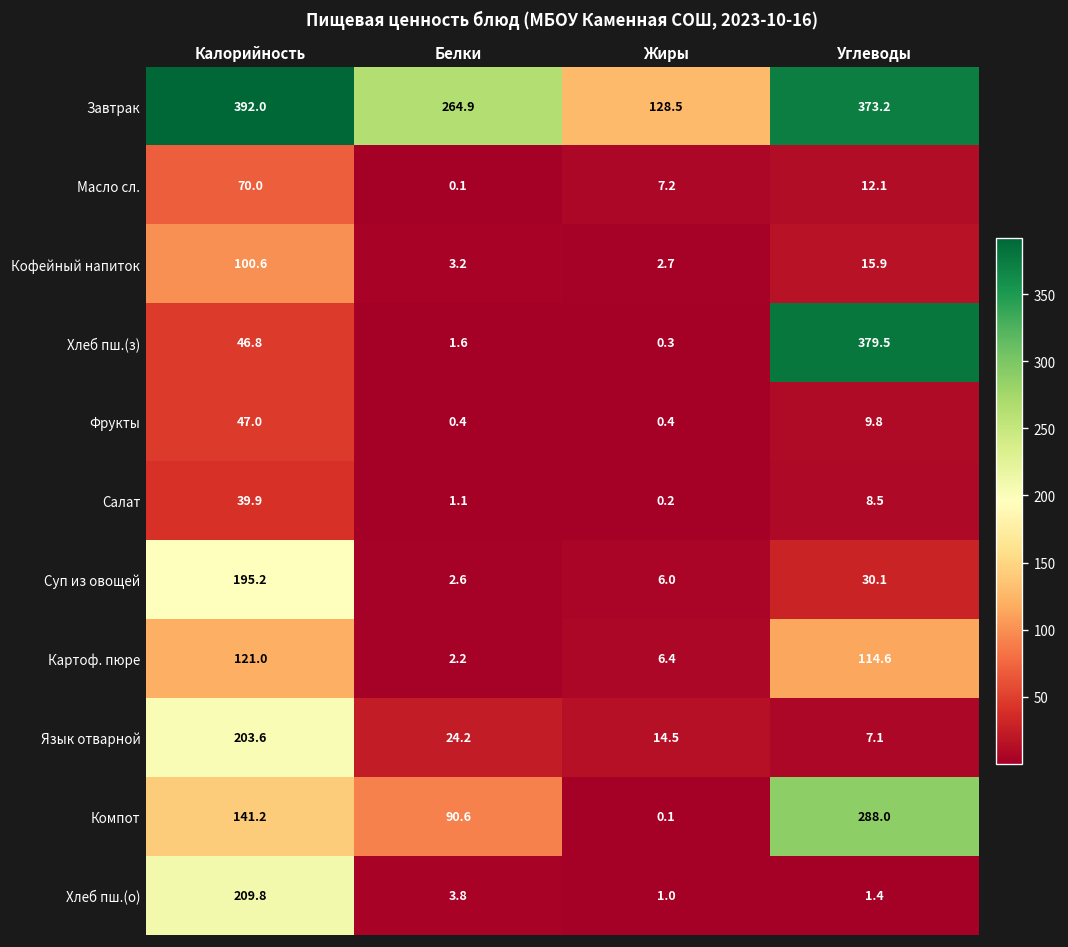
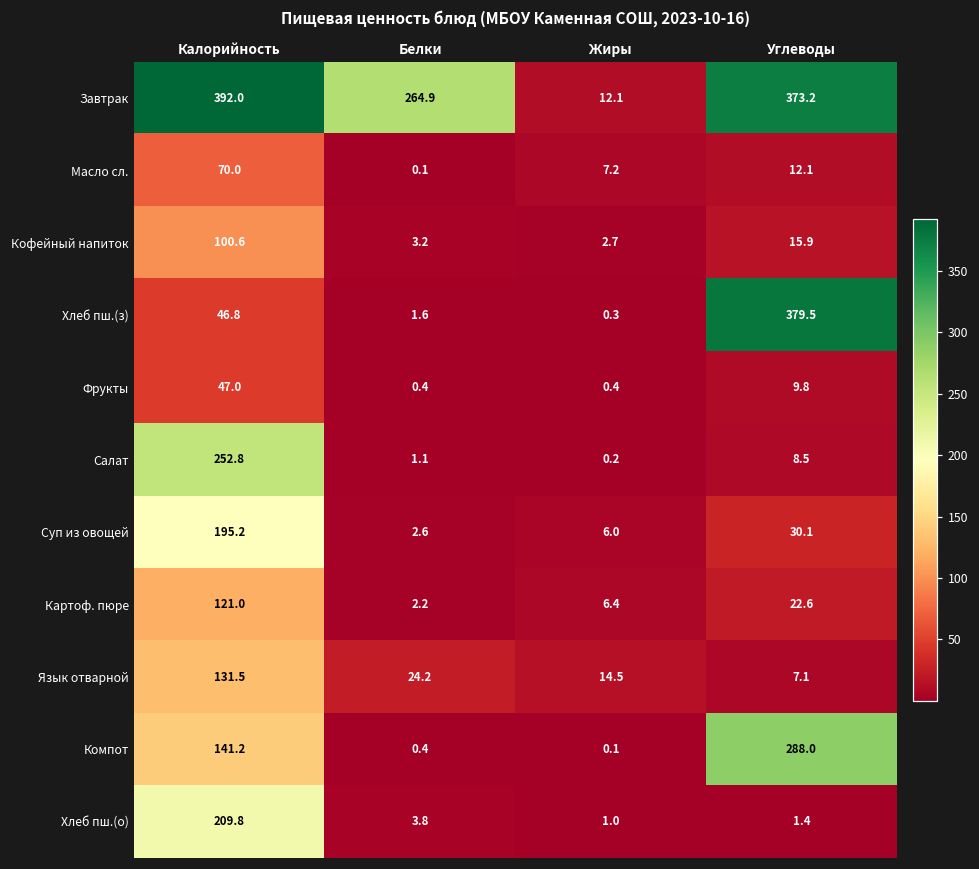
  {
    "Завтрак": {
      "Калорийность": 392.0,
      "Белки": 264.9,
-     "Жиры": 128.5,
+     "Жиры": 12.1,
      "Углеводы": 373.2
    },
    "Масло сл.": {
      "Калорийность": 70.0,
      "Белки": 0.1,
      "Жиры": 7.2,
      "Углеводы": 12.1
    },
    "Кофейный напиток": {
      "Калорийность": 100.6,
      "Белки": 3.2,
      "Жиры": 2.7,
      "Углеводы": 15.9
    },
    "Хлеб пш.(з)": {
      "Калорийность": 46.8,
      "Белки": 1.6,
      "Жиры": 0.3,
      "Углеводы": 379.5
    },
    "Фрукты": {
      "Калорийность": 47.0,
      "Белки": 0.4,
      "Жиры": 0.4,
      "Углеводы": 9.8
    },
    "Салат": {
-     "Калорийность": 39.9,
+     "Калорийность": 252.8,
      "Белки": 1.1,
      "Жиры": 0.2,
      "Углеводы": 8.5
    },
    "Суп из овощей": {
      "Калорийность": 195.2,
      "Белки": 2.6,
      "Жиры": 6.0,
      "Углеводы": 30.1
    },
    "Картоф. пюре": {
      "Калорийность": 121.0,
      "Белки": 2.2,
      "Жиры": 6.4,
-     "Углеводы": 114.6
+     "Углеводы": 22.6
    },
    "Язык отварной": {
-     "Калорийность": 203.6,
+     "Калорийность": 131.5,
      "Белки": 24.2,
      "Жиры": 14.5,
      "Углеводы": 7.1
    },
    "Компот": {
      "Калорийность": 141.2,
-     "Белки": 90.6,
+     "Белки": 0.4,
      "Жиры": 0.1,
      "Углеводы": 288.0
    },
    "Хлеб пш.(о)": {
      "Калорийность": 209.8,
      "Белки": 3.8,
      "Жиры": 1.0,
      "Углеводы": 1.4
    }
  }
